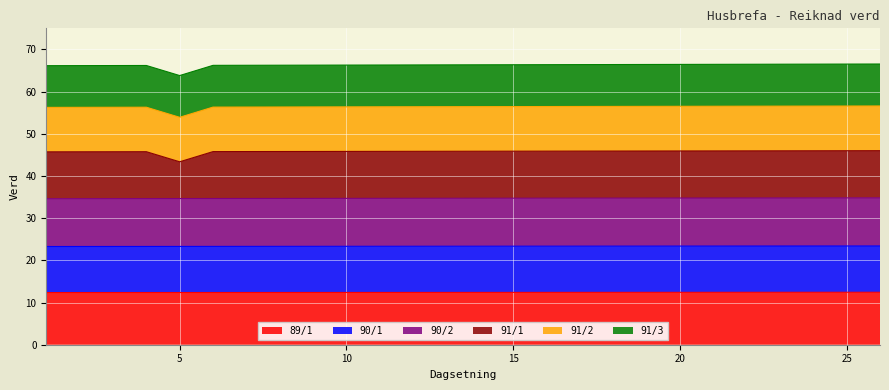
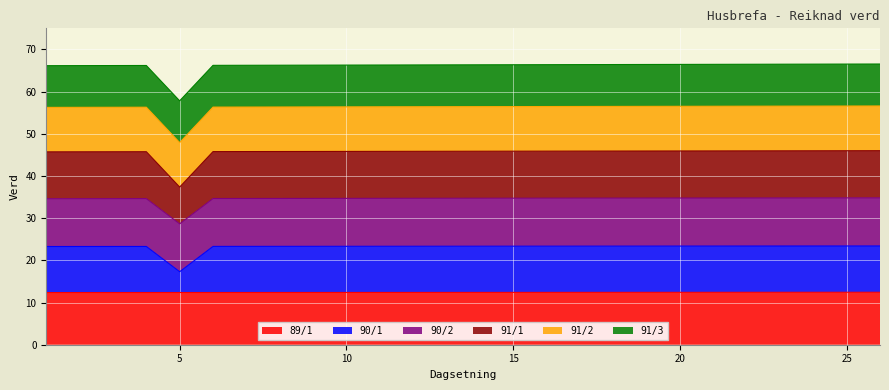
  {
    "89/1": {
      "5": 12,
      "10": 12,
      "15": 12,
      "20": 12,
      "25": 12
    },
    "90/1": {
-     "5": 11,
+     "5": 5,
      "10": 11,
      "15": 11,
      "20": 11,
      "25": 11
    },
    "90/2": {
      "5": 11,
      "10": 11,
      "15": 11,
      "20": 11,
      "25": 11
    },
    "91/1": {
      "5": 9,
      "10": 11,
      "15": 11,
      "20": 11,
      "25": 11
    },
    "91/2": {
      "5": 11,
      "10": 11,
      "15": 11,
      "20": 11,
      "25": 11
    },
    "91/3": {
      "5": 10,
      "10": 10,
      "15": 10,
      "20": 10,
      "25": 10
    }
  }
